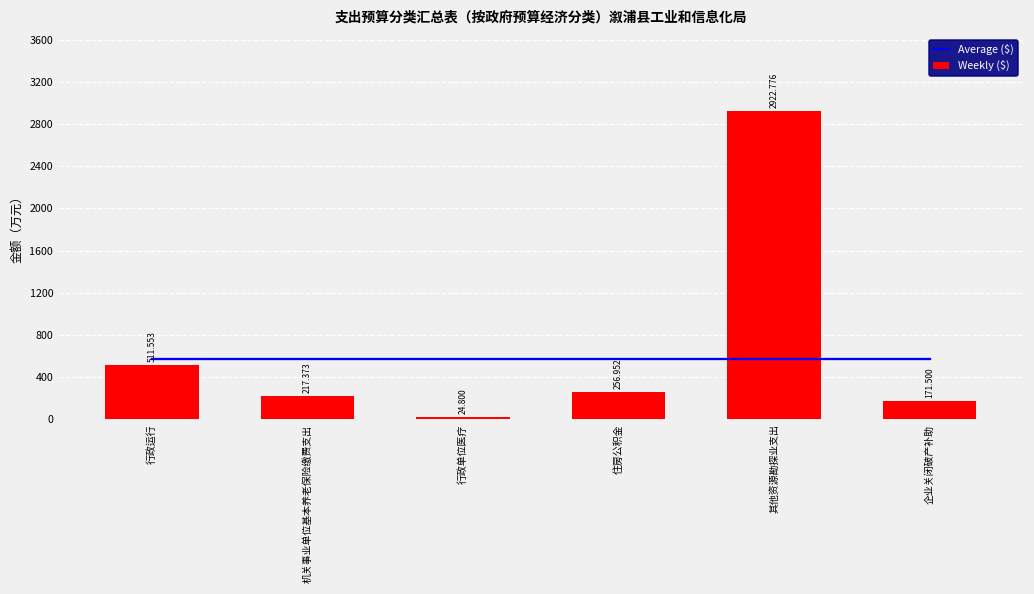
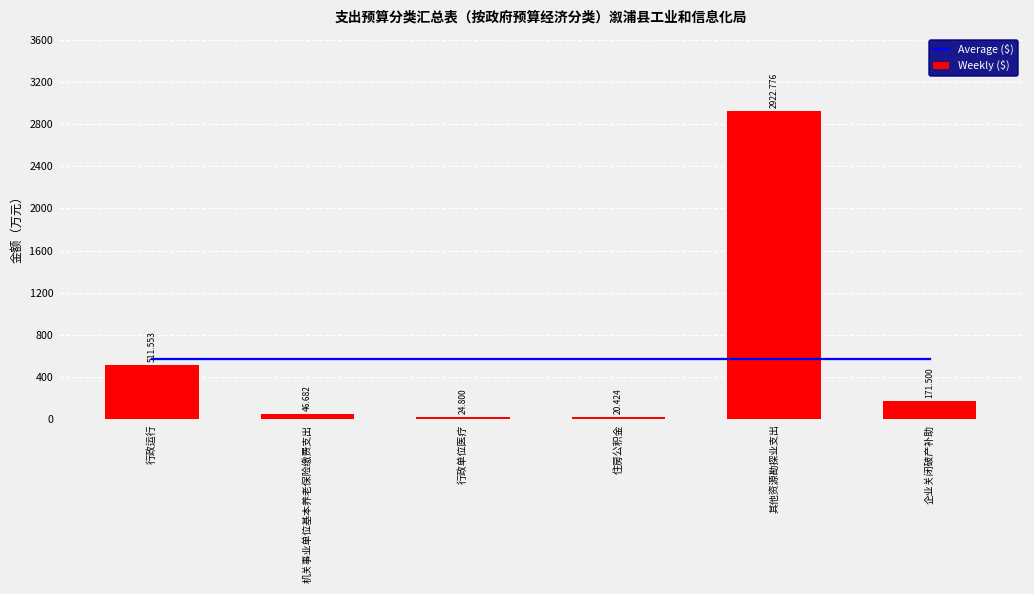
  {
    "Weekly ($)": {
-     "机关事业单位基本养老保险缴费支出": 217.373,
+     "机关事业单位基本养老保险缴费支出": 46.682,
      "行政单位医疗": 24.800,
-     "住房公积金": 256.952,
+     "住房公积金": 20.424,
      "其他资源勘探业支出": 2922.776,
      "企业关闭破产补助": 171.500
    },
    "Average ($)": {
      "机关事业单位基本养老保险缴费支出": 600,
      "行政单位医疗": 600,
      "其他资源勘探业支出": 600,
      "企业关闭破产补助": 600
    }
  }
